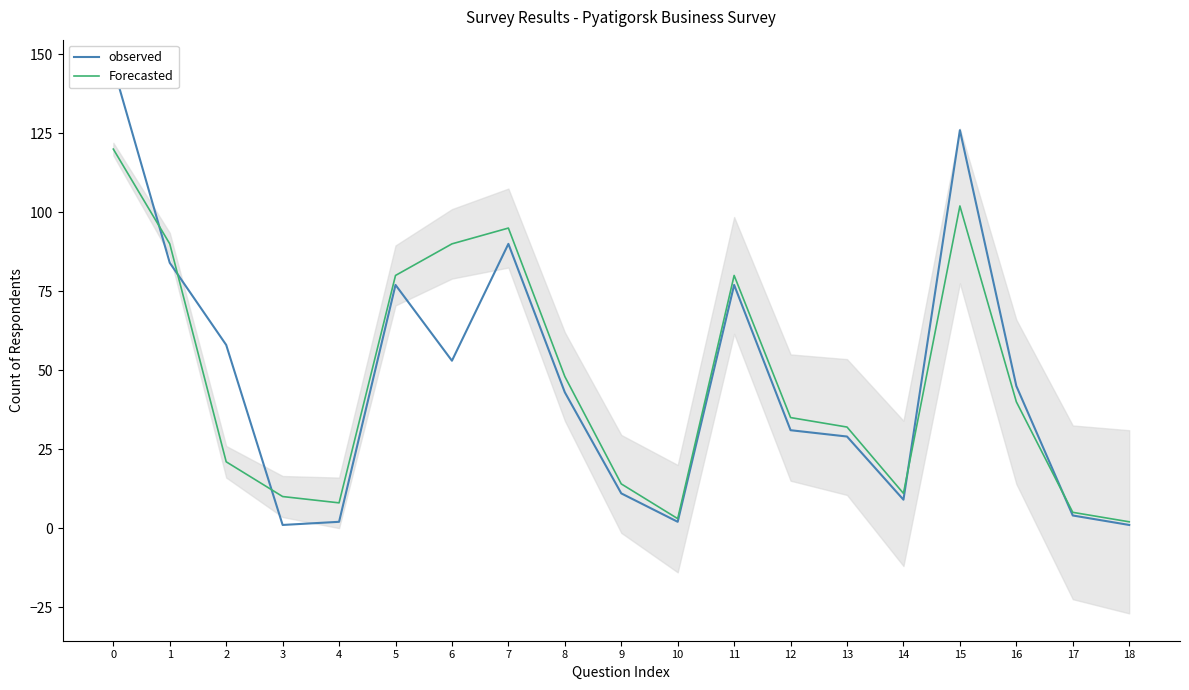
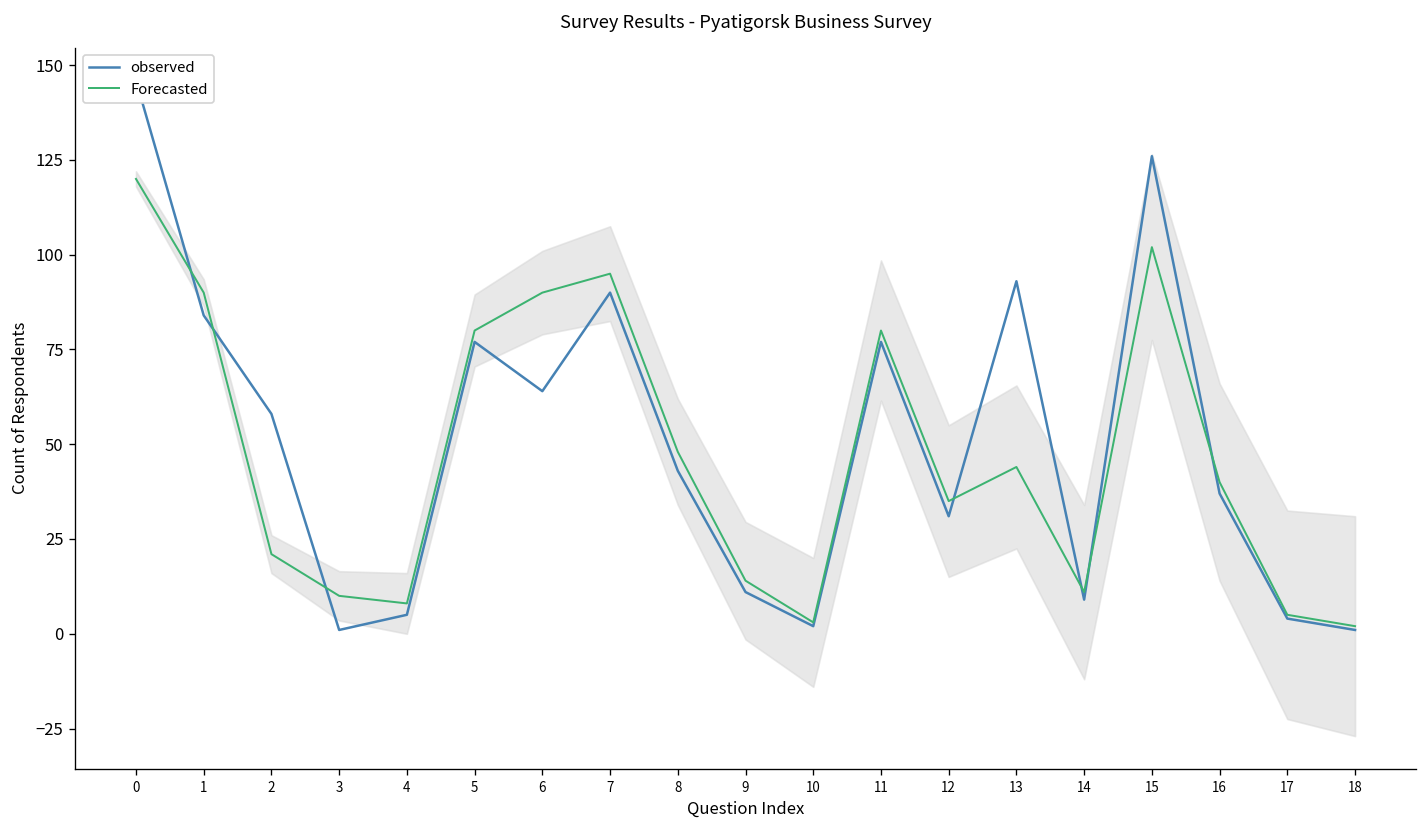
  {
    "observed": {
      "1": 84,
      "2": 58,
      "3": 1,
-     "4": 2,
+     "4": 5,
      "5": 77,
-     "6": 53,
+     "6": 64,
      "7": 90,
      "8": 43,
      "9": 11,
      "10": 2,
      "11": 77,
      "12": 31,
-     "13": 29,
+     "13": 93,
      "14": 9,
-     "16": 45,
+     "16": 37,
      "17": 4,
      "18": 1
    },
    "Forecasted": {
      "0": 120,
      "1": 90,
      "2": 21,
      "3": 10,
      "4": 8,
      "5": 80,
      "6": 90,
      "7": 95,
      "8": 48,
      "9": 14,
      "10": 3,
      "11": 80,
      "12": 35,
-     "13": 32,
+     "13": 44,
      "14": 11,
      "15": 102,
      "16": 40,
      "17": 5,
      "18": 2
    }
  }
